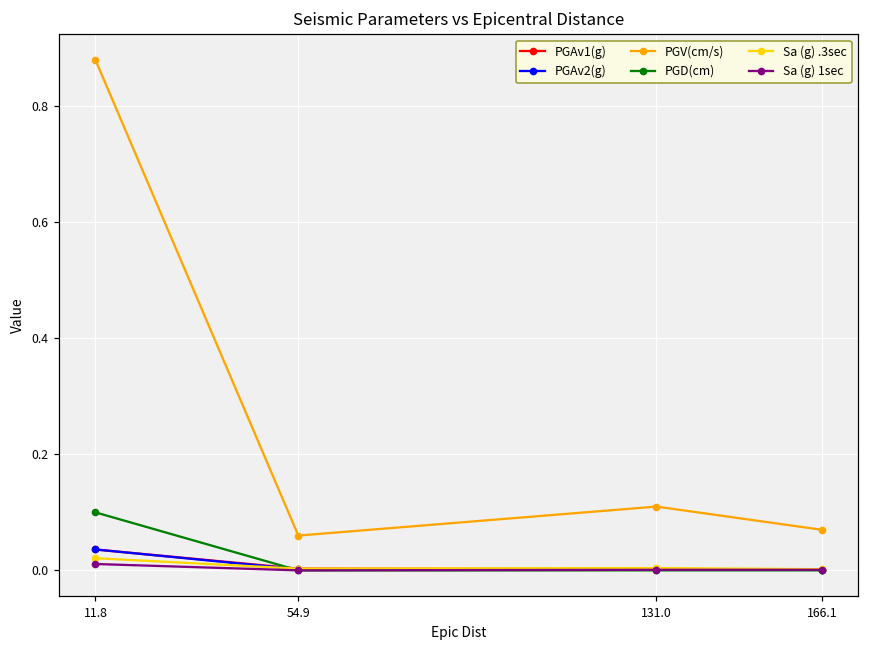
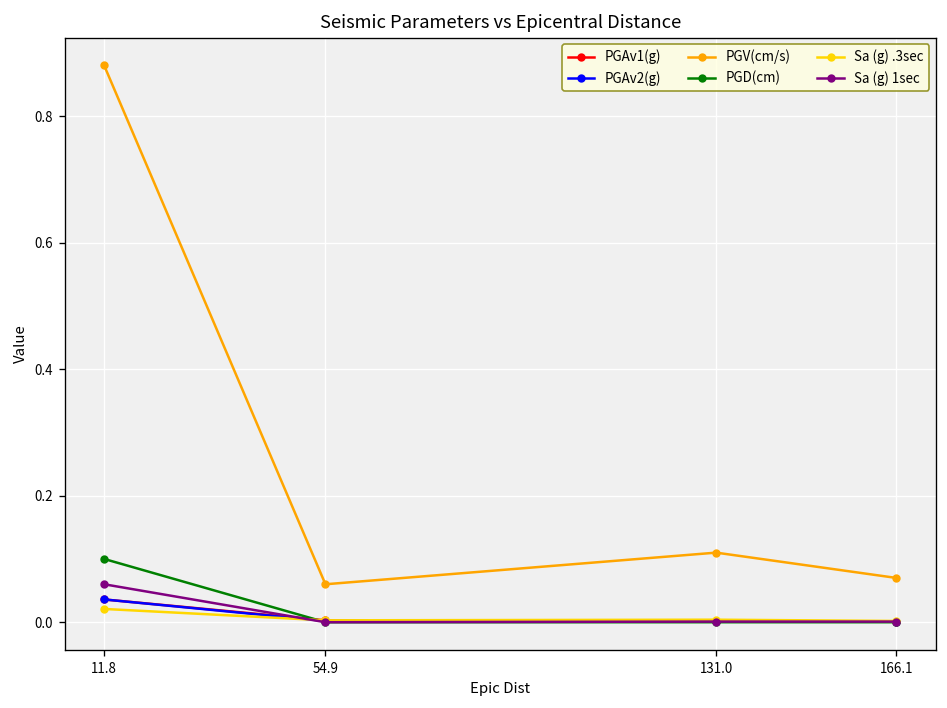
  {
    "PGD(cm)": {
      "11.8": 0.10
    },
    "Sa (g) 1sec": {
-     "11.8": 0.01
+     "11.8": 0.06
    }
  }
